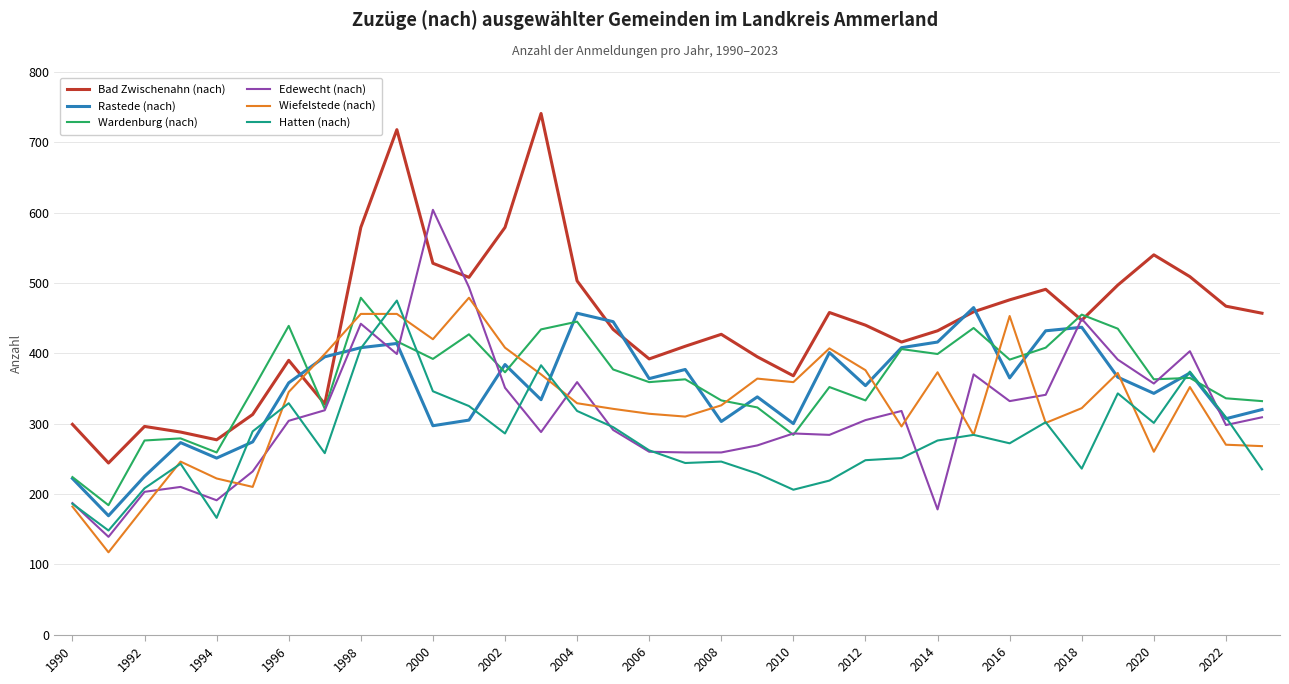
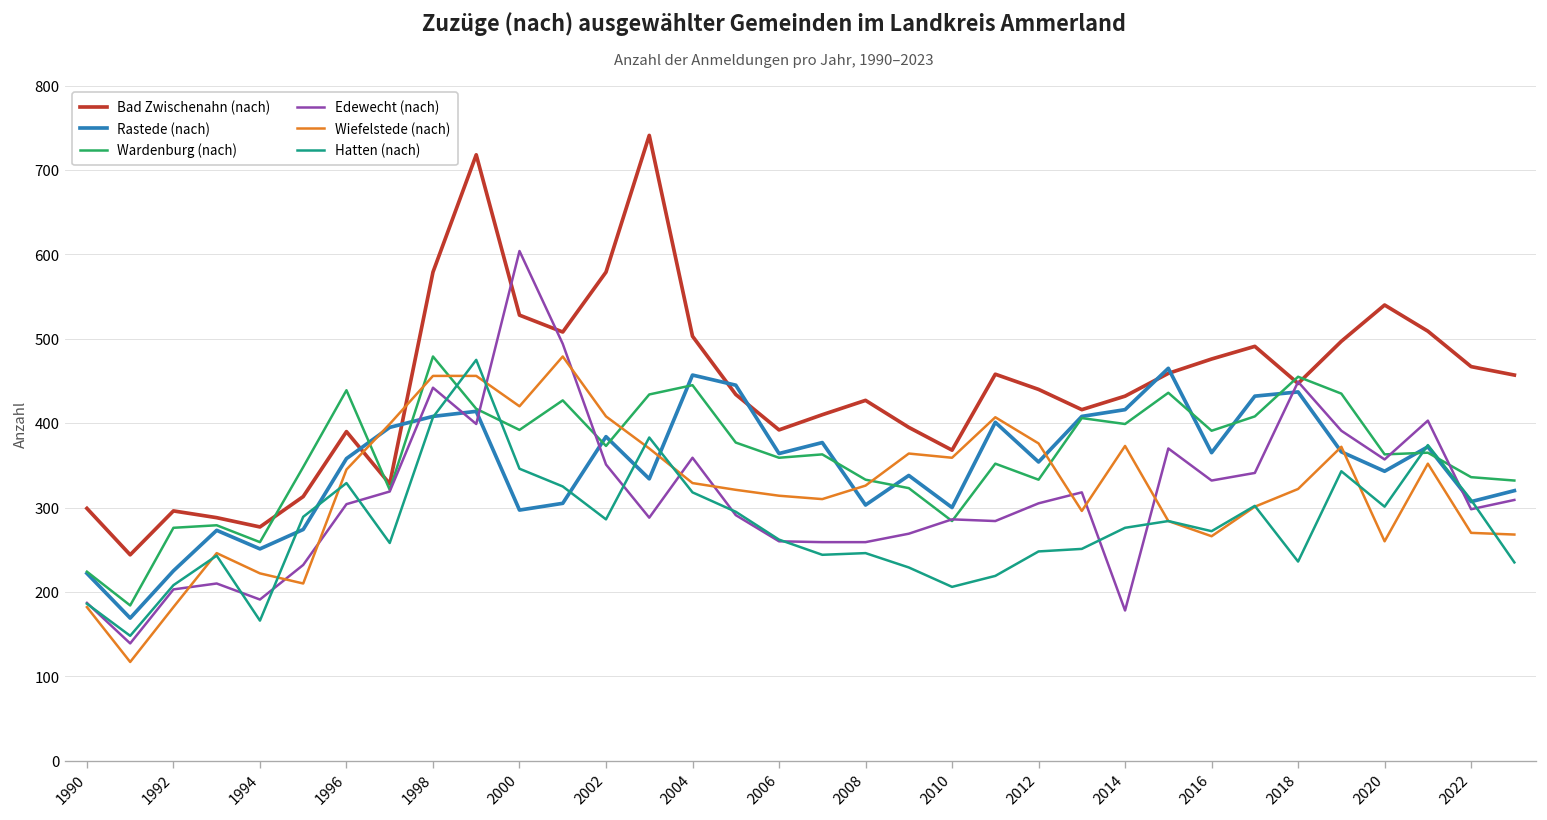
  {
    "Bad Zwischenahn (nach)": {
      "1990": 300,
      "1992": 300,
      "1994": 280,
      "1996": 390,
      "1998": 580,
      "2000": 530,
      "2002": 580,
      "2004": 500,
      "2006": 390,
      "2008": 430,
      "2010": 370,
      "2012": 440,
      "2014": 430,
      "2016": 480,
      "2020": 540,
      "2022": 470
    },
    "Rastede (nach)": {
      "1992": 230,
      "1994": 250,
      "1996": 360,
      "2000": 300,
      "2002": 380,
      "2004": 460,
      "2006": 360,
      "2008": 300,
      "2010": 300,
      "2012": 350,
      "2014": 420,
      "2016": 370,
      "2018": 440,
      "2020": 340
    },
    "Edewecht (nach)": {
      "1992": 200,
      "1994": 190,
      "1996": 300,
      "1998": 440,
      "2000": 600,
      "2002": 350,
      "2004": 360,
      "2008": 260,
      "2012": 310,
      "2014": 180,
      "2016": 330,
      "2020": 360,
      "2022": 300
    },
    "Wiefelstede (nach)": {
      "1990": 180,
      "1992": 180,
      "1994": 220,
      "1996": 350,
      "1998": 460,
      "2000": 420,
      "2002": 410,
      "2004": 330,
      "2006": 310,
      "2008": 330,
      "2010": 360,
      "2012": 380,
      "2014": 370,
-     "2016": 450,
+     "2016": 270,
      "2018": 320,
      "2020": 260,
      "2022": 270
    }
  }
